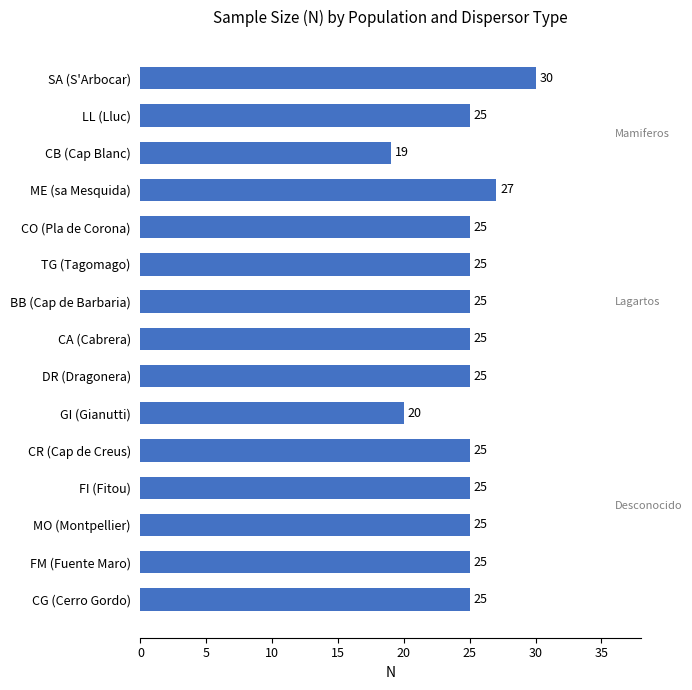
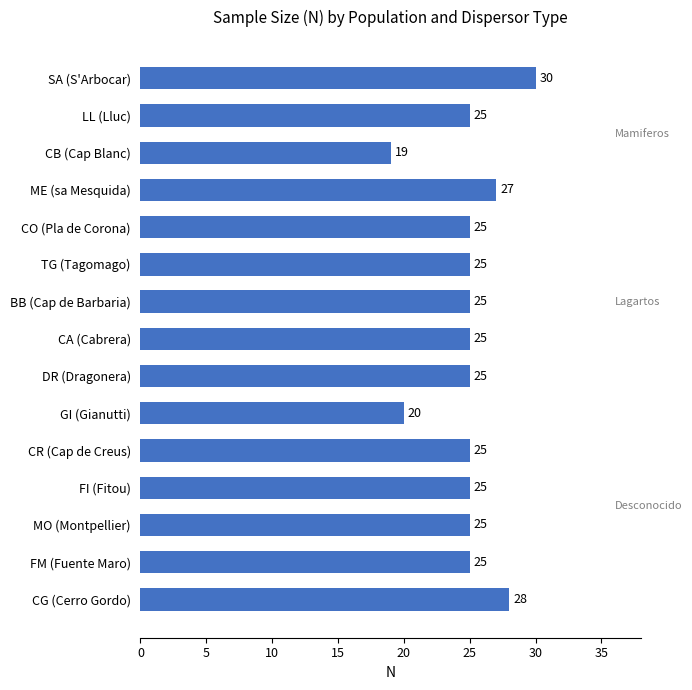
  {
    "SA (S'Arbocar)": 30,
    "LL (Lluc)": 25,
    "CB (Cap Blanc)": 19,
    "ME (sa Mesquida)": 27,
    "CO (Pla de Corona)": 25,
    "TG (Tagomago)": 25,
    "BB (Cap de Barbaria)": 25,
    "CA (Cabrera)": 25,
    "DR (Dragonera)": 25,
    "GI (Gianutti)": 20,
    "CR (Cap de Creus)": 25,
    "FI (Fitou)": 25,
    "MO (Montpellier)": 25,
    "FM (Fuente Maro)": 25,
-   "CG (Cerro Gordo)": 25
+   "CG (Cerro Gordo)": 28
  }
